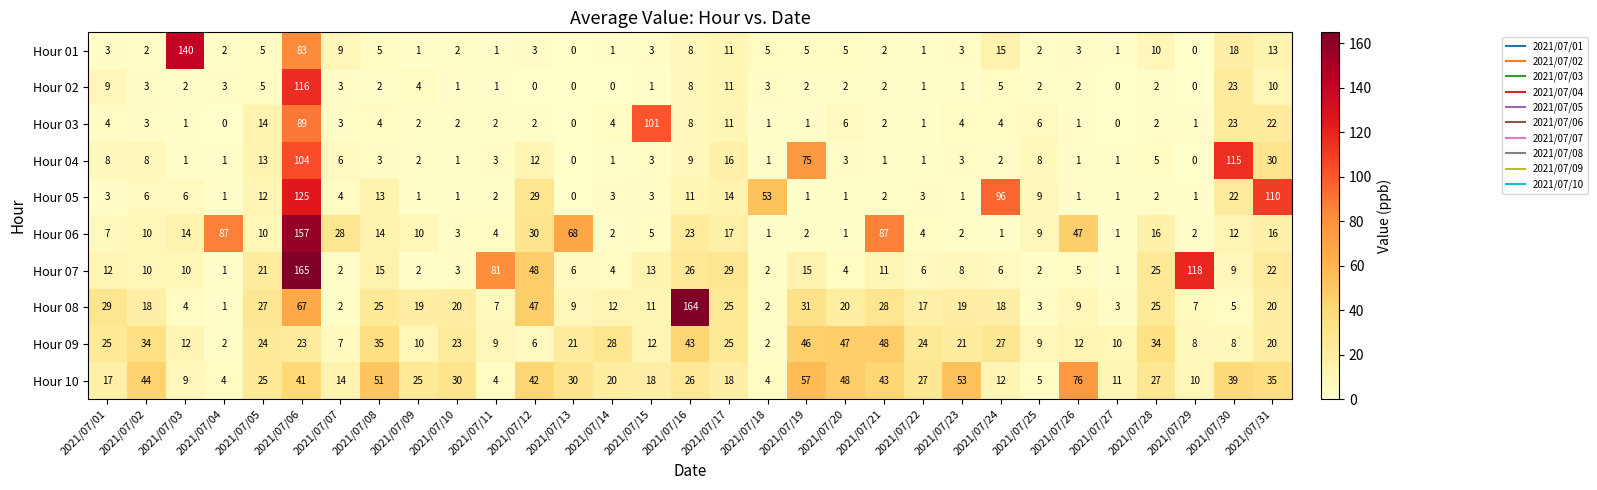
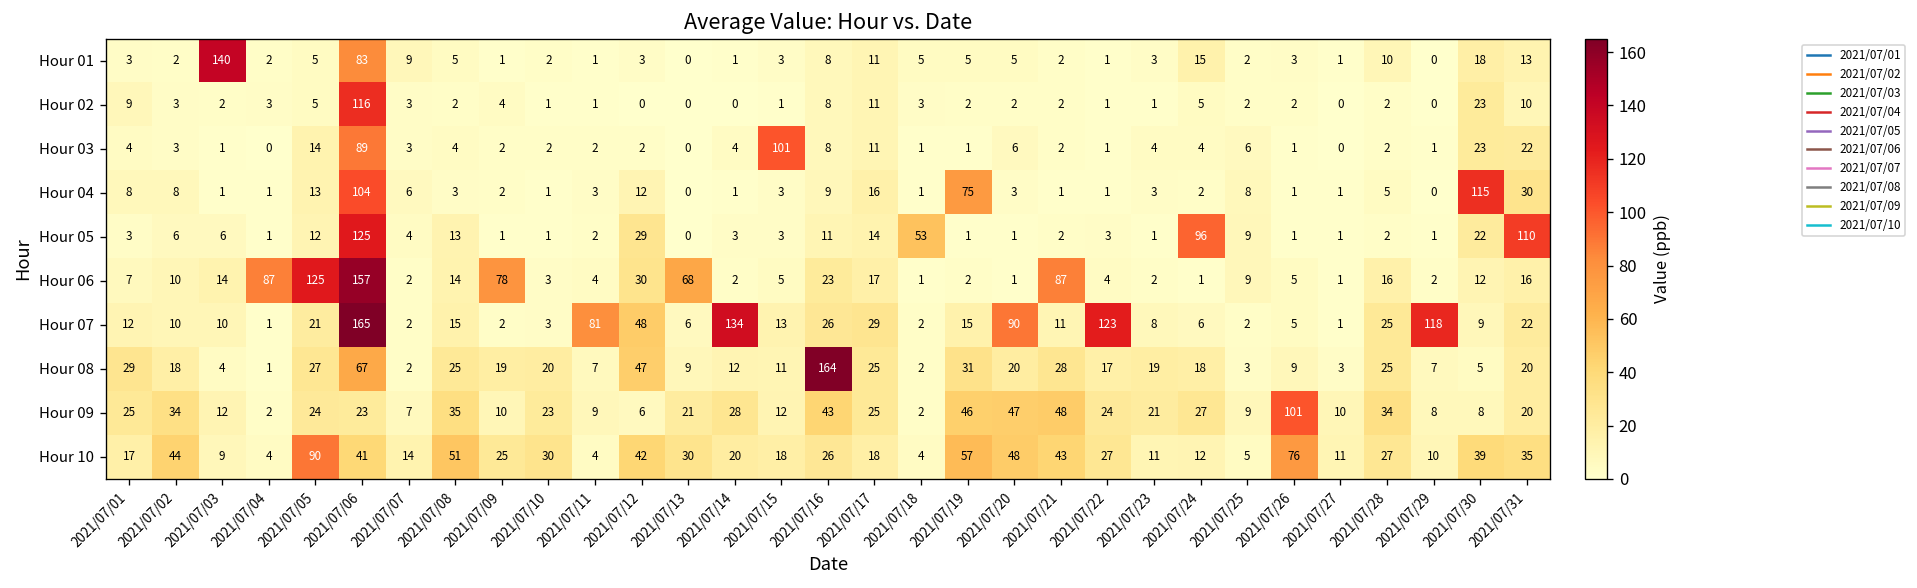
  {
    "Hour 06": {
      "2021/07/01": 7,
      "2021/07/02": 10,
      "2021/07/03": 14,
      "2021/07/04": 87,
-     "2021/07/05": 10,
+     "2021/07/05": 125,
      "2021/07/06": 157,
-     "2021/07/07": 28,
+     "2021/07/07": 2,
      "2021/07/08": 14,
-     "2021/07/09": 10,
+     "2021/07/09": 78,
      "2021/07/10": 3,
      "2021/07/11": 4,
      "2021/07/12": 30,
      "2021/07/13": 68,
      "2021/07/14": 2,
      "2021/07/15": 5,
      "2021/07/16": 23,
      "2021/07/17": 17,
      "2021/07/18": 1,
      "2021/07/19": 2,
      "2021/07/20": 1,
      "2021/07/21": 87,
      "2021/07/22": 4,
      "2021/07/23": 2,
      "2021/07/24": 1,
      "2021/07/25": 9,
-     "2021/07/26": 47,
+     "2021/07/26": 5,
      "2021/07/27": 1,
      "2021/07/28": 16,
      "2021/07/29": 2,
      "2021/07/30": 12,
      "2021/07/31": 16
    },
    "Hour 07": {
      "2021/07/01": 12,
      "2021/07/02": 10,
      "2021/07/03": 10,
      "2021/07/04": 1,
      "2021/07/05": 21,
      "2021/07/06": 165,
      "2021/07/07": 2,
      "2021/07/08": 15,
      "2021/07/09": 2,
      "2021/07/10": 3,
      "2021/07/11": 81,
      "2021/07/12": 48,
      "2021/07/13": 6,
-     "2021/07/14": 4,
+     "2021/07/14": 134,
      "2021/07/15": 13,
      "2021/07/16": 26,
      "2021/07/17": 29,
      "2021/07/18": 2,
      "2021/07/19": 15,
-     "2021/07/20": 4,
+     "2021/07/20": 90,
      "2021/07/21": 11,
-     "2021/07/22": 6,
+     "2021/07/22": 123,
      "2021/07/23": 8,
      "2021/07/24": 6,
      "2021/07/25": 2,
      "2021/07/26": 5,
      "2021/07/27": 1,
      "2021/07/28": 25,
      "2021/07/29": 118,
      "2021/07/30": 9,
      "2021/07/31": 22
    },
    "Hour 09": {
      "2021/07/01": 25,
      "2021/07/02": 34,
      "2021/07/03": 12,
      "2021/07/04": 2,
      "2021/07/05": 24,
      "2021/07/06": 23,
      "2021/07/07": 7,
      "2021/07/08": 35,
      "2021/07/09": 10,
      "2021/07/10": 23,
      "2021/07/11": 9,
      "2021/07/12": 6,
      "2021/07/13": 21,
      "2021/07/14": 28,
      "2021/07/15": 12,
      "2021/07/16": 43,
      "2021/07/17": 25,
      "2021/07/18": 2,
      "2021/07/19": 46,
      "2021/07/20": 47,
      "2021/07/21": 48,
      "2021/07/22": 24,
      "2021/07/23": 21,
      "2021/07/24": 27,
      "2021/07/25": 9,
-     "2021/07/26": 12,
+     "2021/07/26": 101,
      "2021/07/27": 10,
      "2021/07/28": 34,
      "2021/07/29": 8,
      "2021/07/30": 8,
      "2021/07/31": 20
    },
    "Hour 10": {
      "2021/07/01": 17,
      "2021/07/02": 44,
      "2021/07/03": 9,
      "2021/07/04": 4,
-     "2021/07/05": 25,
+     "2021/07/05": 90,
      "2021/07/06": 41,
      "2021/07/07": 14,
      "2021/07/08": 51,
      "2021/07/09": 25,
      "2021/07/10": 30,
      "2021/07/11": 4,
      "2021/07/12": 42,
      "2021/07/13": 30,
      "2021/07/14": 20,
      "2021/07/15": 18,
      "2021/07/16": 26,
      "2021/07/17": 18,
      "2021/07/18": 4,
      "2021/07/19": 57,
      "2021/07/20": 48,
      "2021/07/21": 43,
      "2021/07/22": 27,
-     "2021/07/23": 53,
+     "2021/07/23": 11,
      "2021/07/24": 12,
      "2021/07/25": 5,
      "2021/07/26": 76,
      "2021/07/27": 11,
      "2021/07/28": 27,
      "2021/07/29": 10,
      "2021/07/30": 39,
      "2021/07/31": 35
    }
  }
